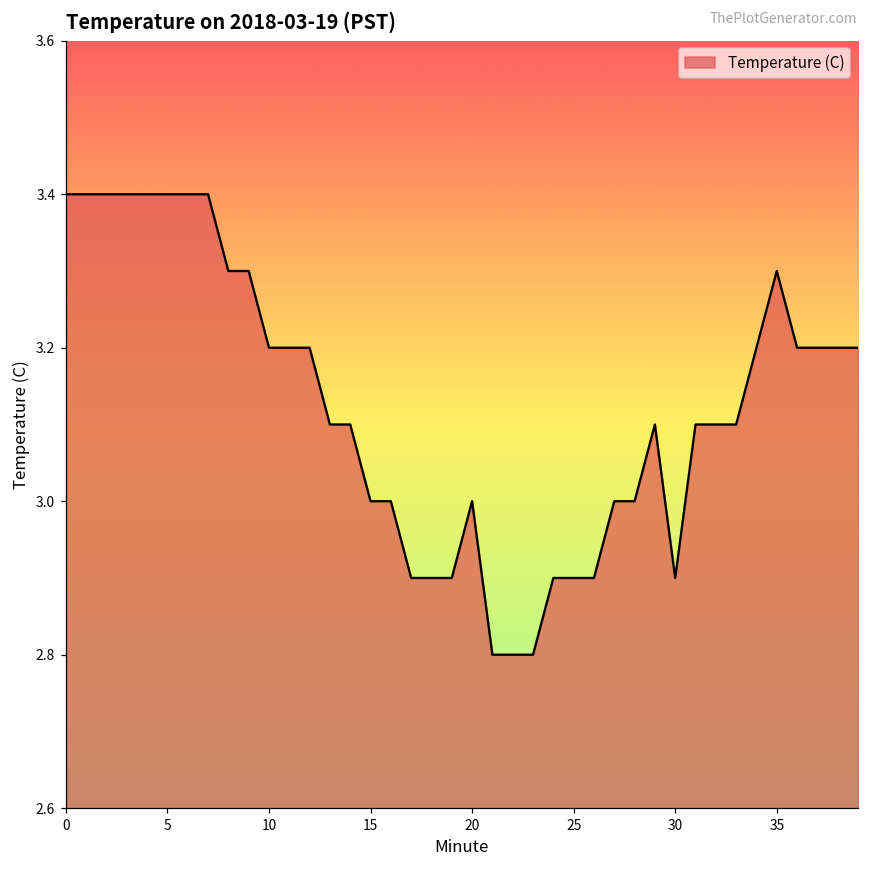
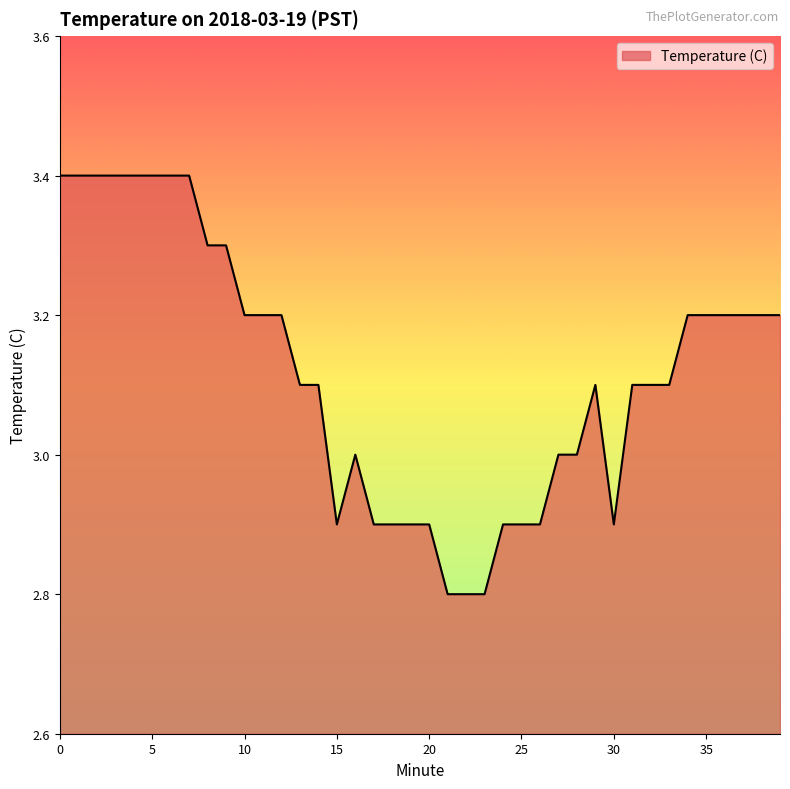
  {
    "0": 3.4,
    "5": 3.4,
    "10": 3.2,
-   "15": 3.0,
-   "20": 3.0,
+   "15": 2.9,
+   "20": 2.9,
    "25": 2.9,
    "30": 2.9,
-   "35": 3.3
+   "35": 3.2
  }
